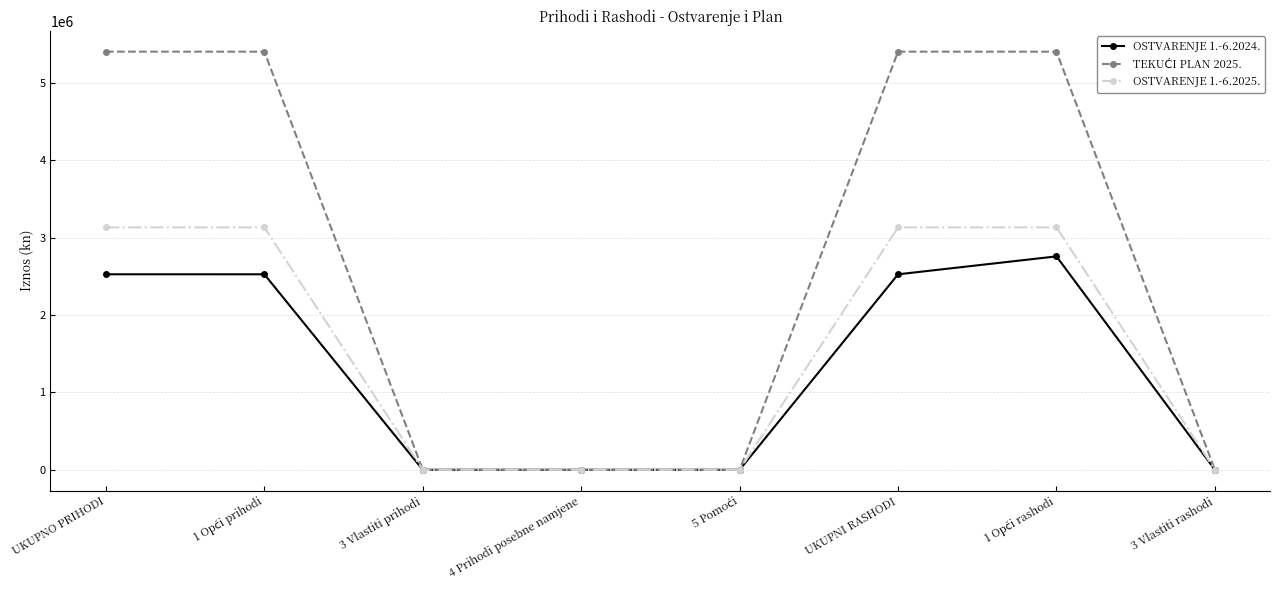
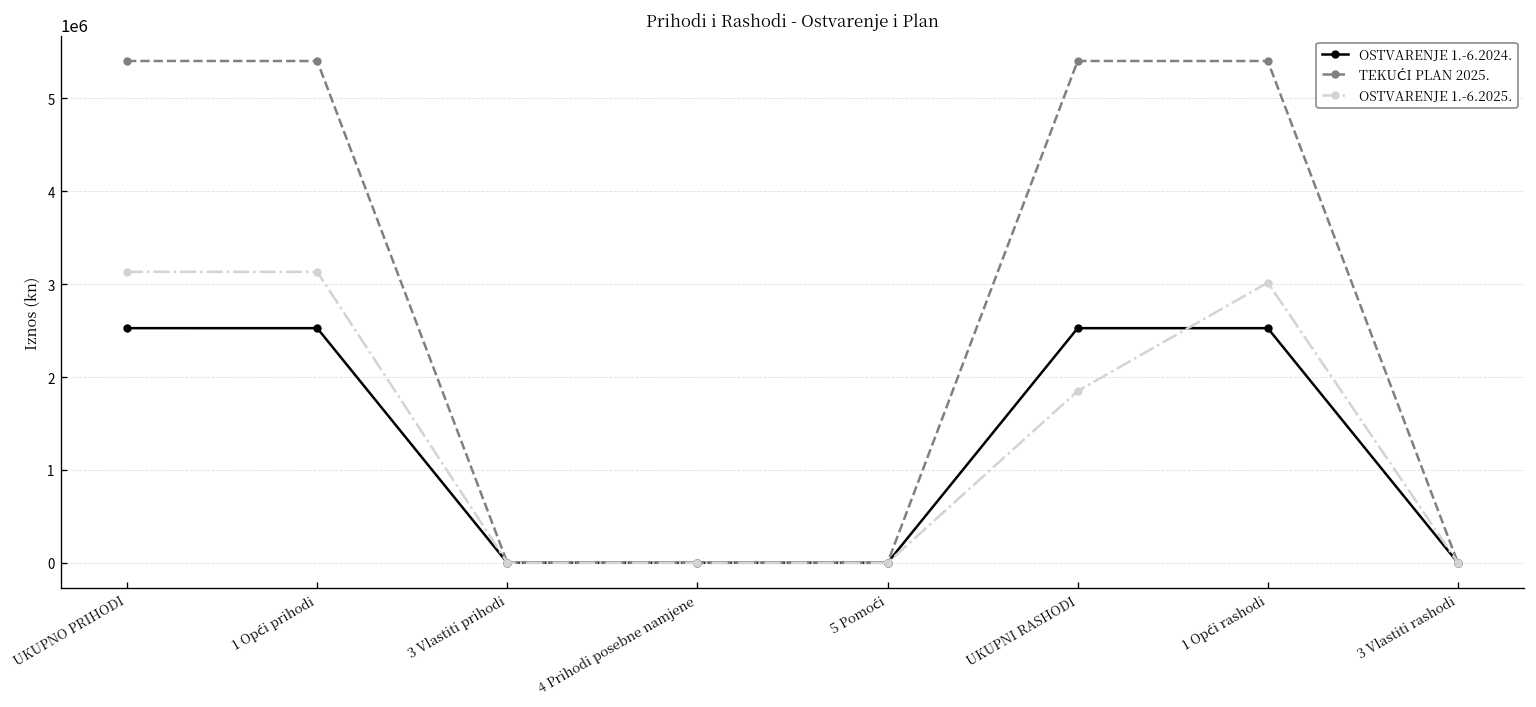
  {
    "OSTVARENJE 1.-6.2024.": {
      "UKUPNO PRIHODI": 2500000,
      "1 Opći prihodi": 2500000,
      "UKUPNI RASHODI": 2500000,
-     "1 Opći rashodi": 2800000
+     "1 Opći rashodi": 2500000
    },
    "TEKUĆI PLAN 2025.": {
      "UKUPNO PRIHODI": 5400000,
      "1 Opći prihodi": 5400000,
      "UKUPNI RASHODI": 5400000,
      "1 Opći rashodi": 5400000
    },
    "OSTVARENJE 1.-6.2025.": {
      "UKUPNO PRIHODI": 3100000,
      "1 Opći prihodi": 3100000,
-     "UKUPNI RASHODI": 3100000,
-     "1 Opći rashodi": 3100000
+     "UKUPNI RASHODI": 1800000,
+     "1 Opći rashodi": 3000000
    }
  }
